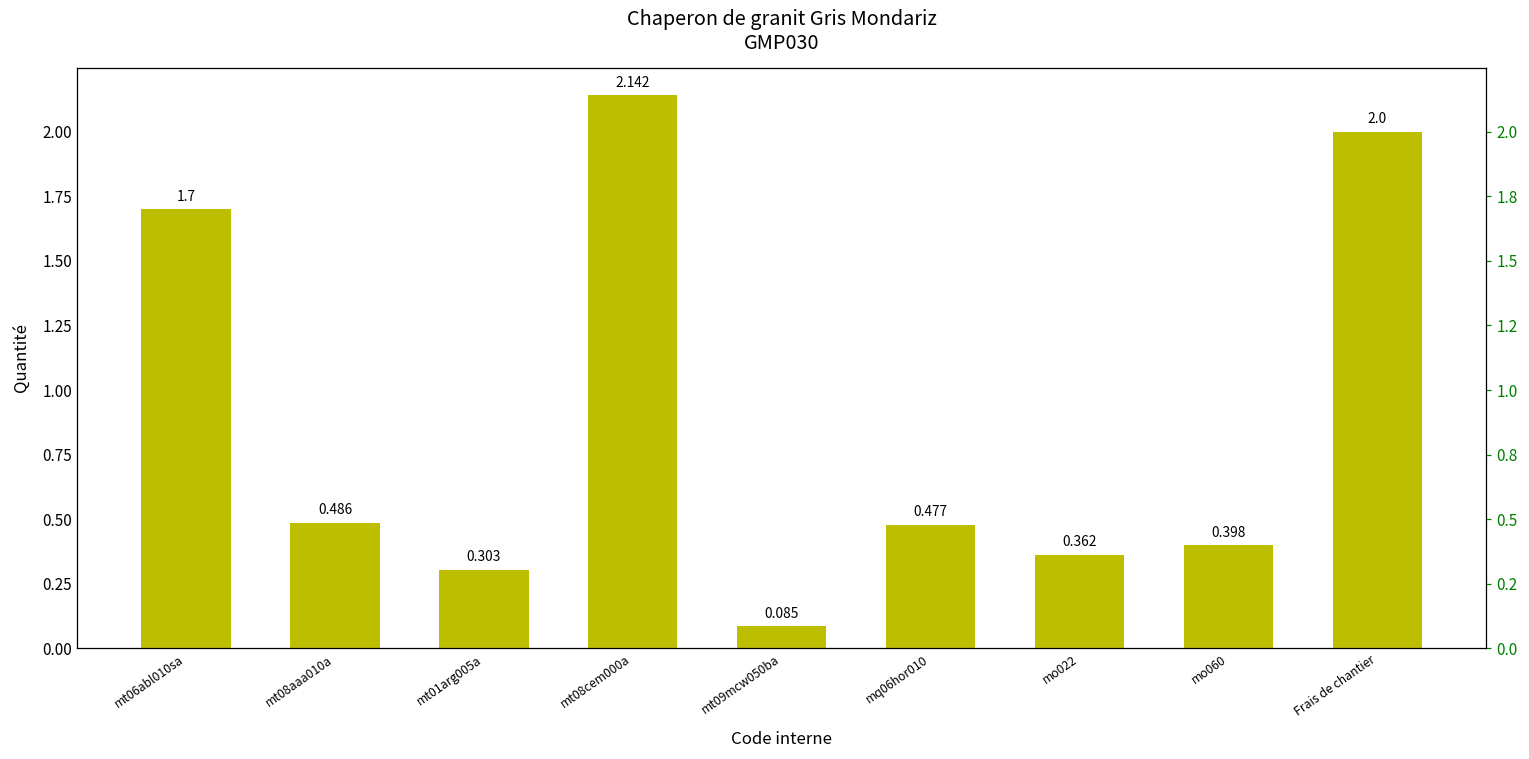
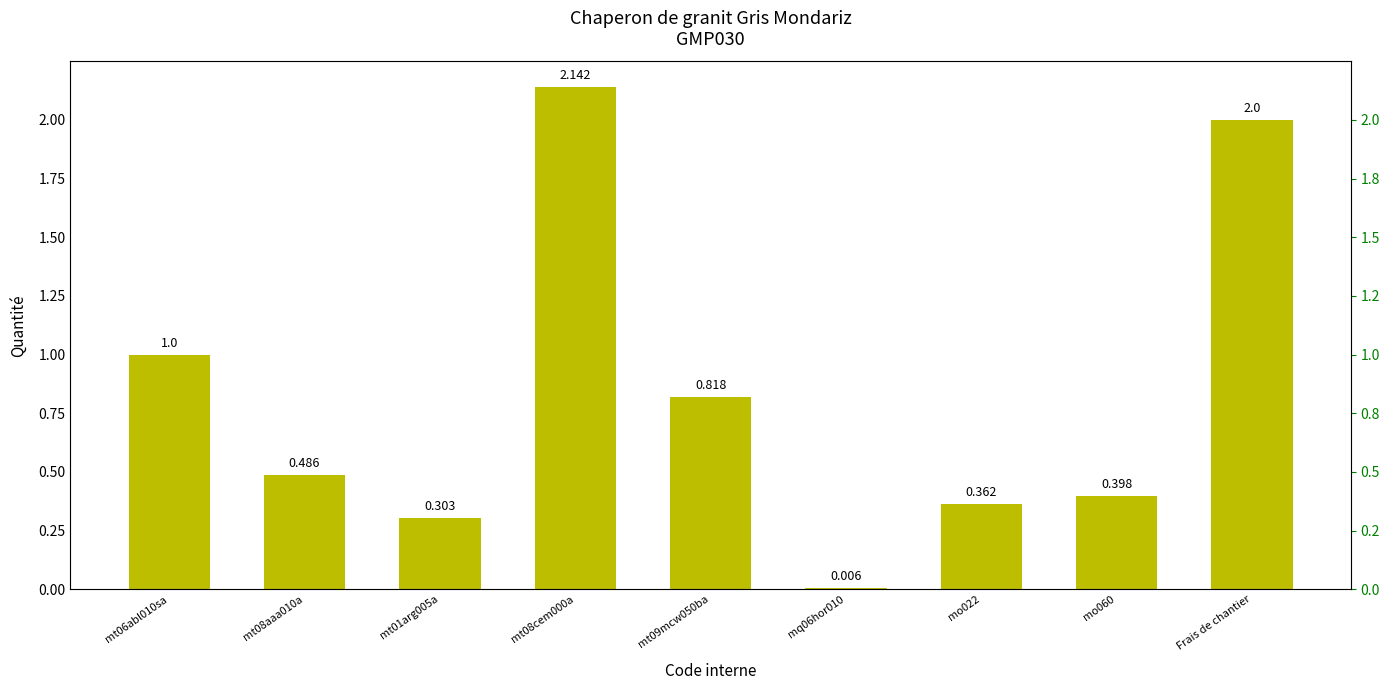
  {
-   "mt06abl010sa": 1.7,
+   "mt06abl010sa": 1.0,
    "mt08aaa010a": 0.486,
    "mt01arg005a": 0.303,
    "mt08cem000a": 2.142,
-   "mt09mcw050ba": 0.085,
-   "mq06hor010": 0.477,
+   "mt09mcw050ba": 0.818,
+   "mq06hor010": 0.006,
    "mo022": 0.362,
    "mo060": 0.398,
    "Frais de chantier": 2.0
  }
